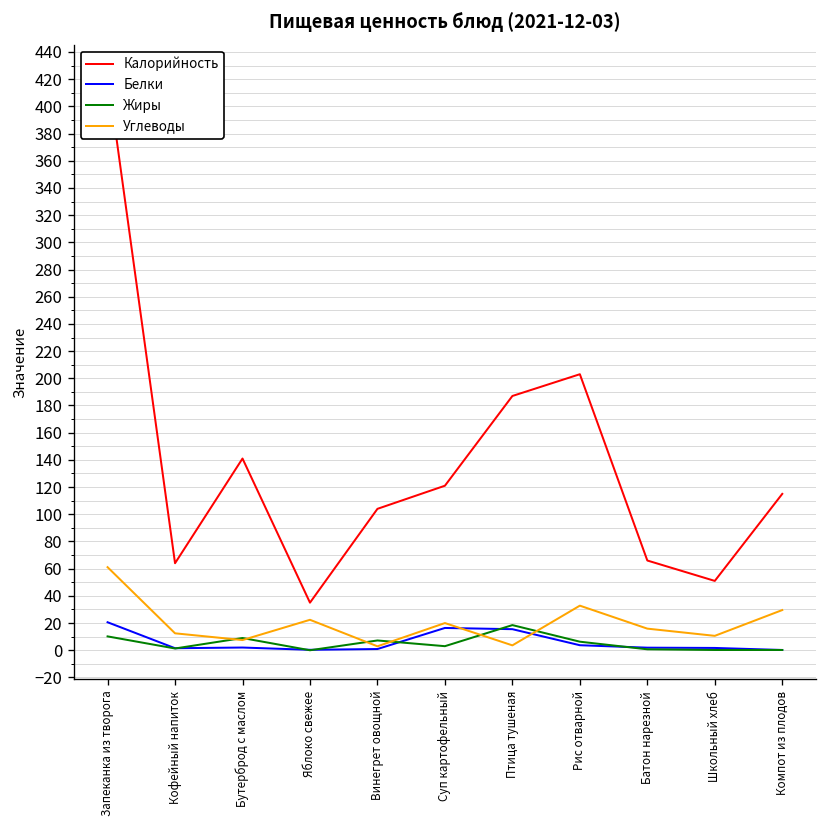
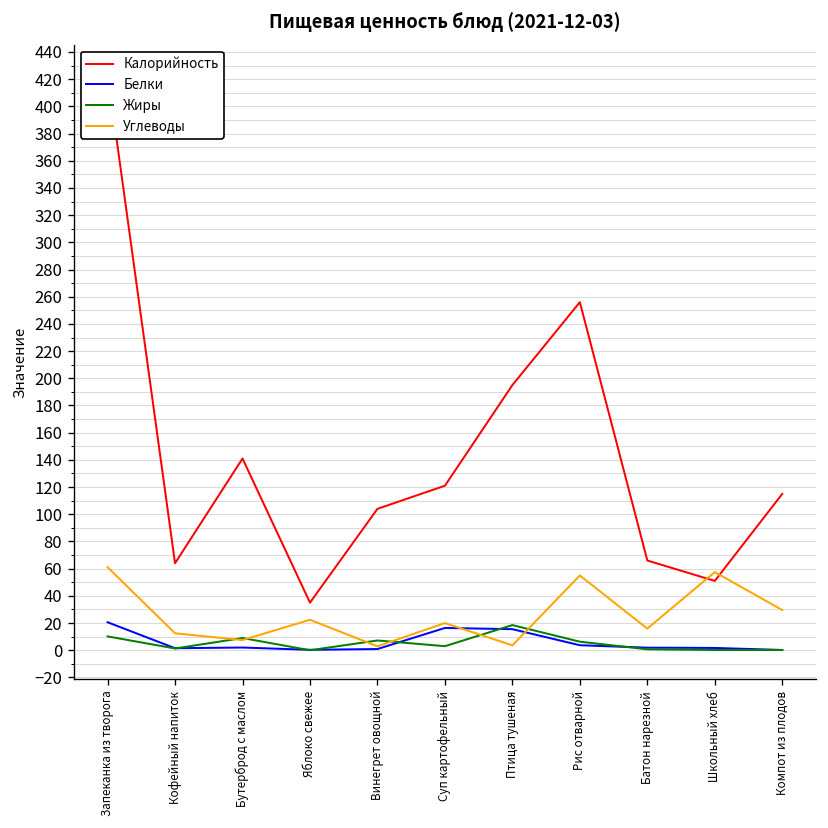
  {
    "Калорийность": {
      "Кофейный напиток": 64,
      "Бутерброд с маслом": 141,
      "Яблоко свежее": 35,
      "Винегрет овощной": 104,
      "Суп картофельный": 121,
-     "Птица тушеная": 187,
-     "Рис отварной": 203,
+     "Птица тушеная": 195,
+     "Рис отварной": 256,
      "Батон нарезной": 66,
      "Школьный хлеб": 51,
      "Компот из плодов": 115
    },
    "Белки": {
      "Запеканка из творога": 21,
      "Бутерброд с маслом": 2,
      "Суп картофельный": 16,
      "Птица тушеная": 16,
      "Рис отварной": 4
    },
    "Жиры": {
      "Запеканка из творога": 10,
      "Винегрет овощной": 7,
      "Суп картофельный": 3,
      "Птица тушеная": 19,
      "Рис отварной": 6
    },
    "Углеводы": {
      "Запеканка из творога": 61,
      "Кофейный напиток": 12,
      "Яблоко свежее": 22,
      "Суп картофельный": 20,
      "Птица тушеная": 4,
-     "Рис отварной": 33,
+     "Рис отварной": 55,
      "Батон нарезной": 16,
-     "Школьный хлеб": 11,
+     "Школьный хлеб": 58,
      "Компот из плодов": 30
    }
  }
